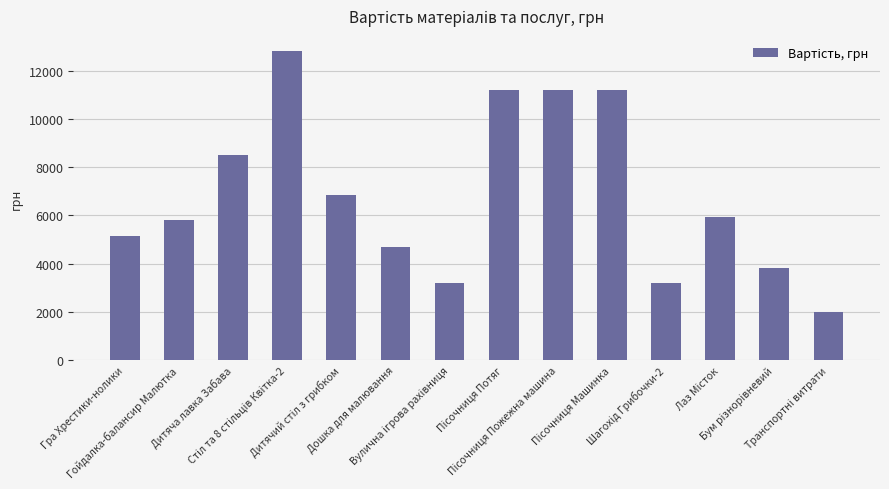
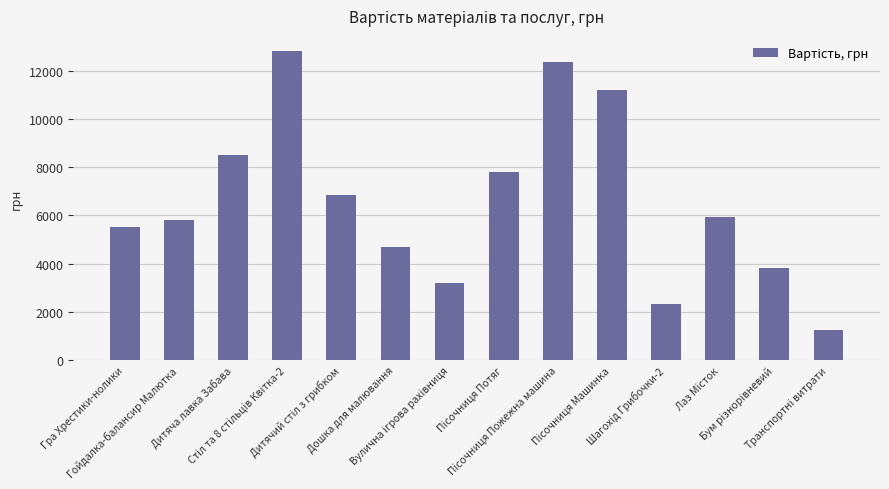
  {
-   "Гра Хрестики-нолики": 5200,
+   "Гра Хрестики-нолики": 5500,
    "Гойдалка-балансир Малютка": 5800,
    "Дитяча лавка Забава": 8500,
    "Стіл та 8 стільців Квітка-2": 12800,
    "Дитячий стіл з грибком": 6900,
    "Дошка для малювання": 4700,
    "Вулична ігрова рахівниця": 3200,
-   "Пісочниця Потяг": 11200,
-   "Пісочниця Пожежна машина": 11200,
+   "Пісочниця Потяг": 7800,
+   "Пісочниця Пожежна машина": 12400,
    "Пісочниця Машинка": 11200,
-   "Шагохід Грибочки-2": 3200,
+   "Шагохід Грибочки-2": 2300,
    "Лаз Місток": 5900,
    "Бум різнорівневий": 3800,
-   "Транспортні витрати": 2000
+   "Транспортні витрати": 1300
  }
